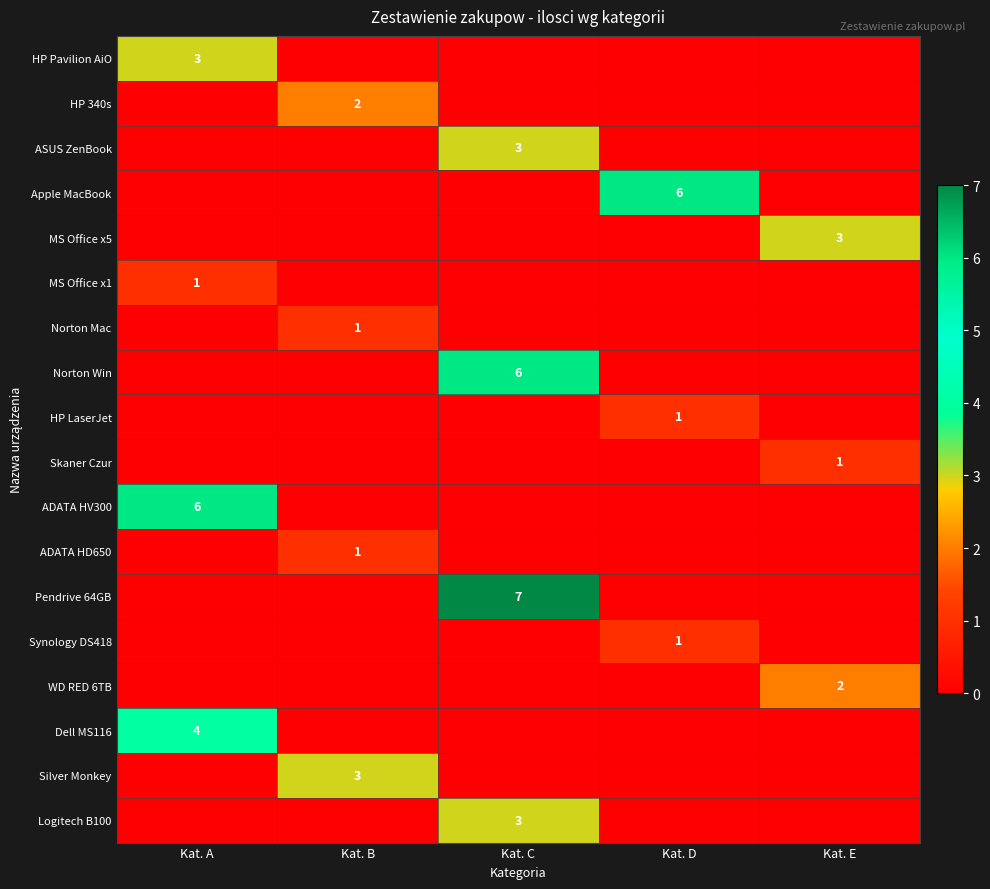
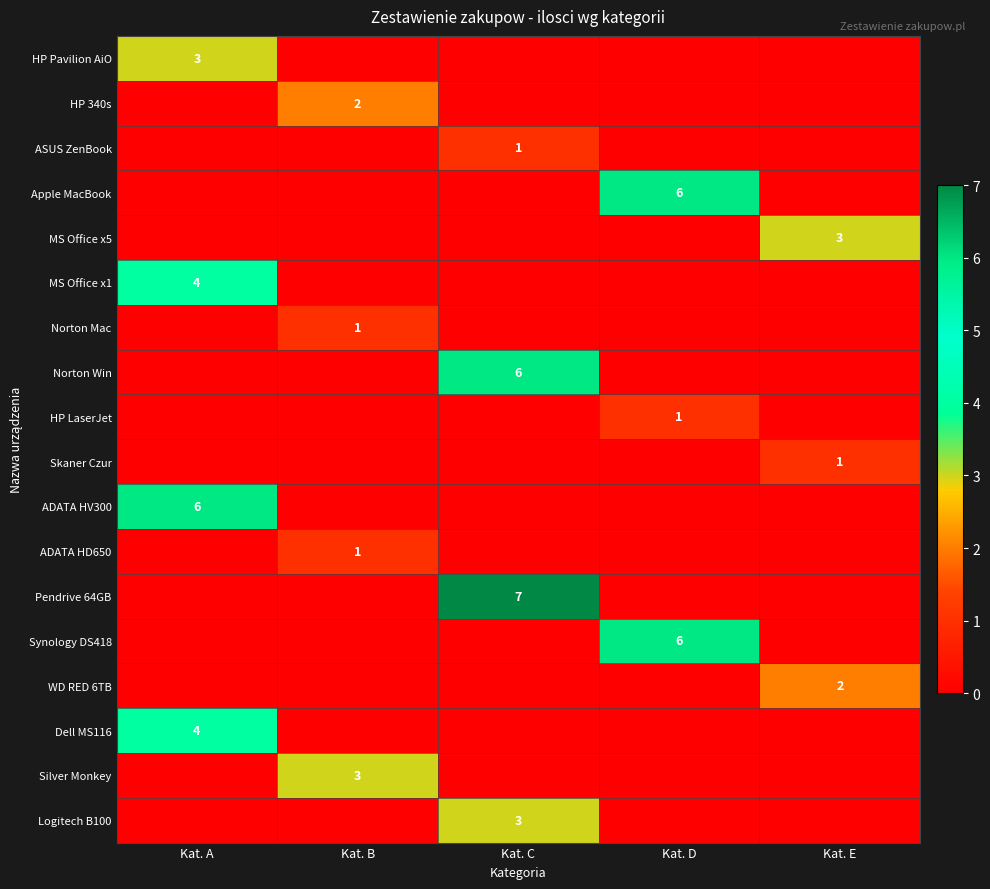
  {
    "HP Pavilion AiO": {
      "Kat. A": 3
    },
    "HP 340s": {
      "Kat. B": 2
    },
    "ASUS ZenBook": {
-     "Kat. C": 3
+     "Kat. C": 1
    },
    "Apple MacBook": {
      "Kat. D": 6
    },
    "MS Office x5": {
      "Kat. E": 3
    },
    "MS Office x1": {
-     "Kat. A": 1
+     "Kat. A": 4
    },
    "Norton Mac": {
      "Kat. B": 1
    },
    "Norton Win": {
      "Kat. C": 6
    },
    "HP LaserJet": {
      "Kat. D": 1
    },
    "Skaner Czur": {
      "Kat. E": 1
    },
    "ADATA HV300": {
      "Kat. A": 6
    },
    "ADATA HD650": {
      "Kat. B": 1
    },
    "Pendrive 64GB": {
      "Kat. C": 7
    },
    "Synology DS418": {
-     "Kat. D": 1
+     "Kat. D": 6
    },
    "WD RED 6TB": {
      "Kat. E": 2
    },
    "Dell MS116": {
      "Kat. A": 4
    },
    "Silver Monkey": {
      "Kat. B": 3
    },
    "Logitech B100": {
      "Kat. C": 3
    }
  }
